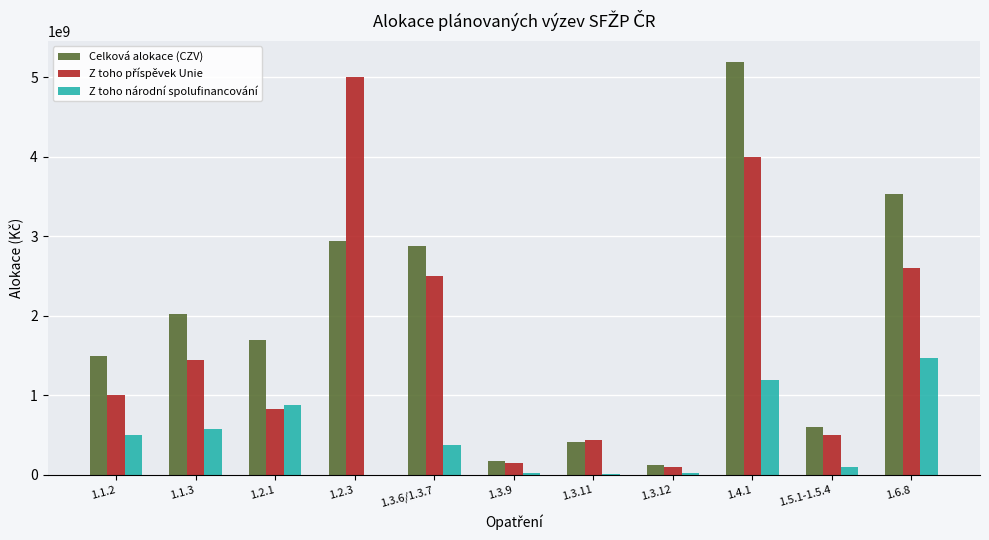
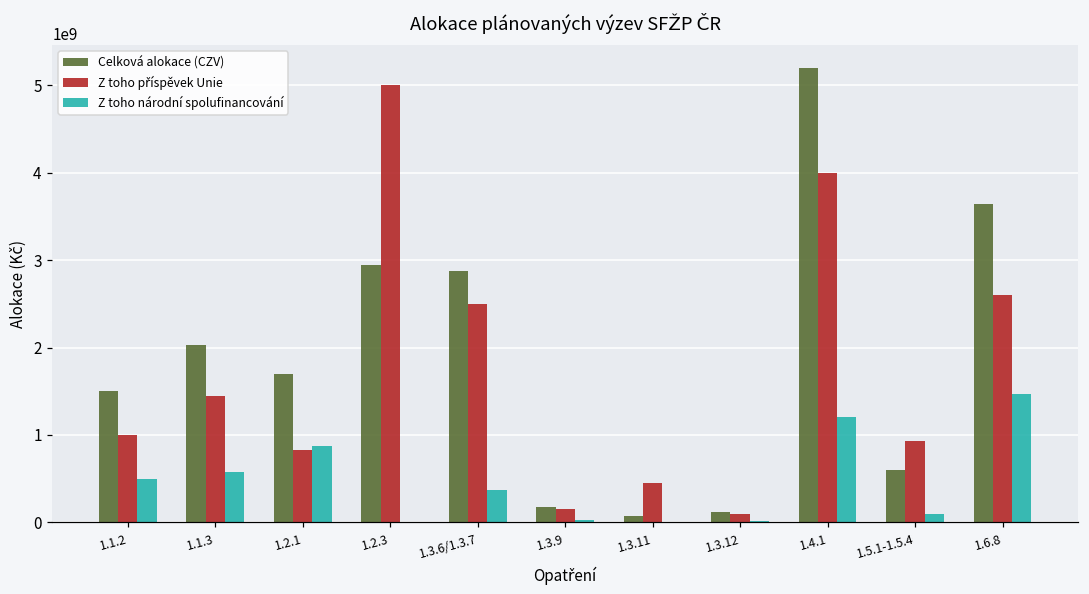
  {
    "Celková alokace (CZV)": {
      "1.1.2": 1500000000,
      "1.1.3": 2000000000,
      "1.2.1": 1700000000,
      "1.2.3": 2900000000,
      "1.3.6/1.3.7": 2900000000,
      "1.3.9": 200000000,
-     "1.3.11": 400000000,
+     "1.3.11": 100000000,
      "1.3.12": 100000000,
      "1.4.1": 5200000000,
      "1.5.1-1.5.4": 600000000,
-     "1.6.8": 3500000000
+     "1.6.8": 3600000000
    },
    "Z toho příspěvek Unie": {
      "1.1.2": 1000000000,
      "1.1.3": 1500000000,
      "1.2.1": 800000000,
      "1.2.3": 5000000000,
      "1.3.6/1.3.7": 2500000000,
      "1.3.9": 200000000,
      "1.3.11": 400000000,
      "1.3.12": 100000000,
      "1.4.1": 4000000000,
-     "1.5.1-1.5.4": 500000000,
+     "1.5.1-1.5.4": 900000000,
      "1.6.8": 2600000000
    },
    "Z toho národní spolufinancování": {
      "1.1.2": 500000000,
      "1.1.3": 600000000,
      "1.2.1": 900000000,
      "1.2.3": 0,
      "1.3.6/1.3.7": 400000000,
      "1.4.1": 1200000000,
      "1.5.1-1.5.4": 100000000,
      "1.6.8": 1500000000
    }
  }
